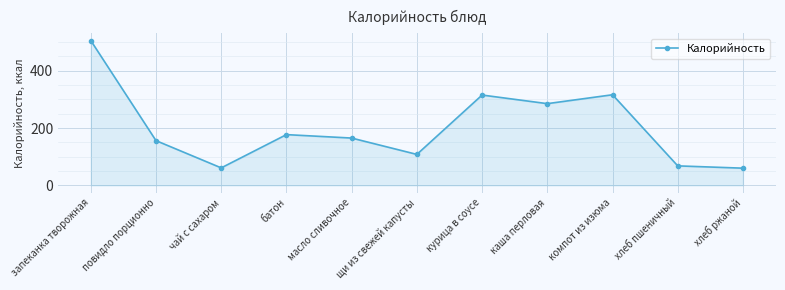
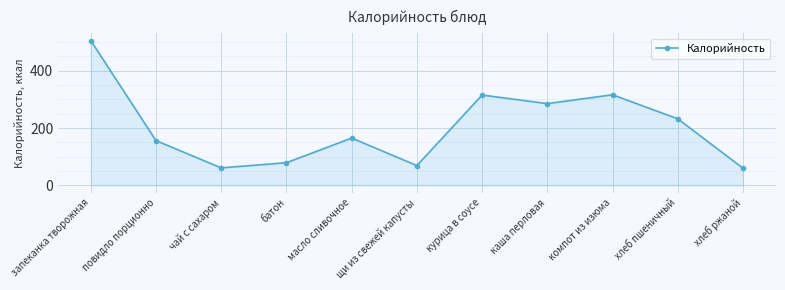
  {
    "запеканка творожная": 510,
    "повидло порционно": 160,
    "чай с сахаром": 60,
-   "батон": 180,
+   "батон": 80,
    "масло сливочное": 170,
-   "щи из свежей капусты": 110,
+   "щи из свежей капусты": 70,
    "курица в соусе": 320,
    "каша перловая": 290,
    "компот из изюма": 320,
-   "хлеб пшеничный": 70,
+   "хлеб пшеничный": 230,
    "хлеб ржаной": 60
  }
